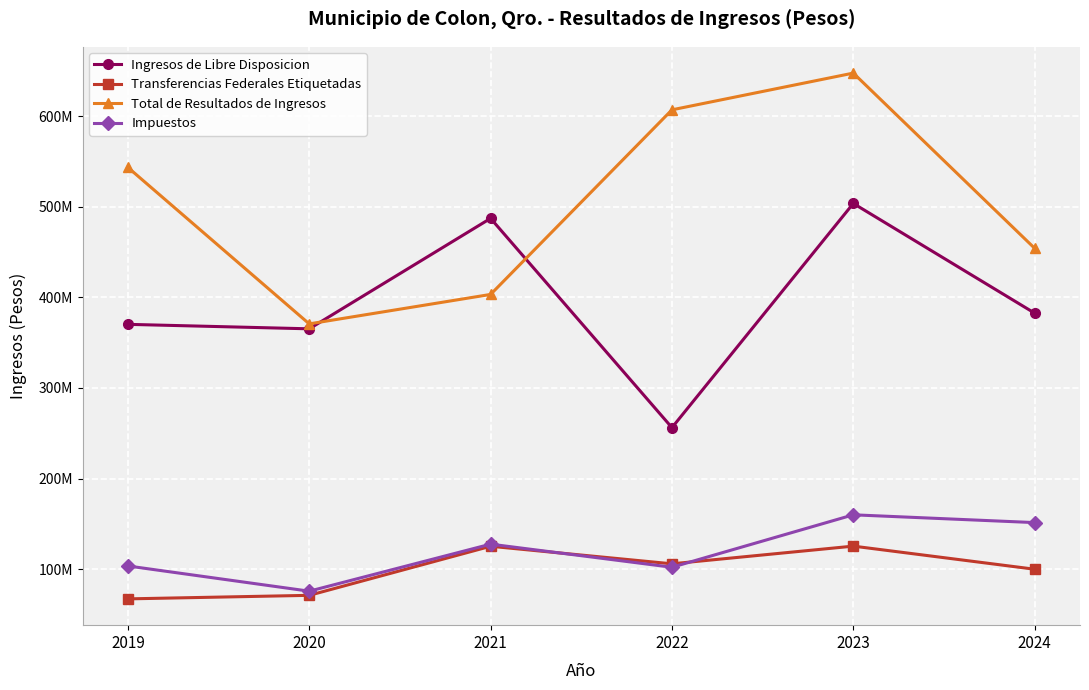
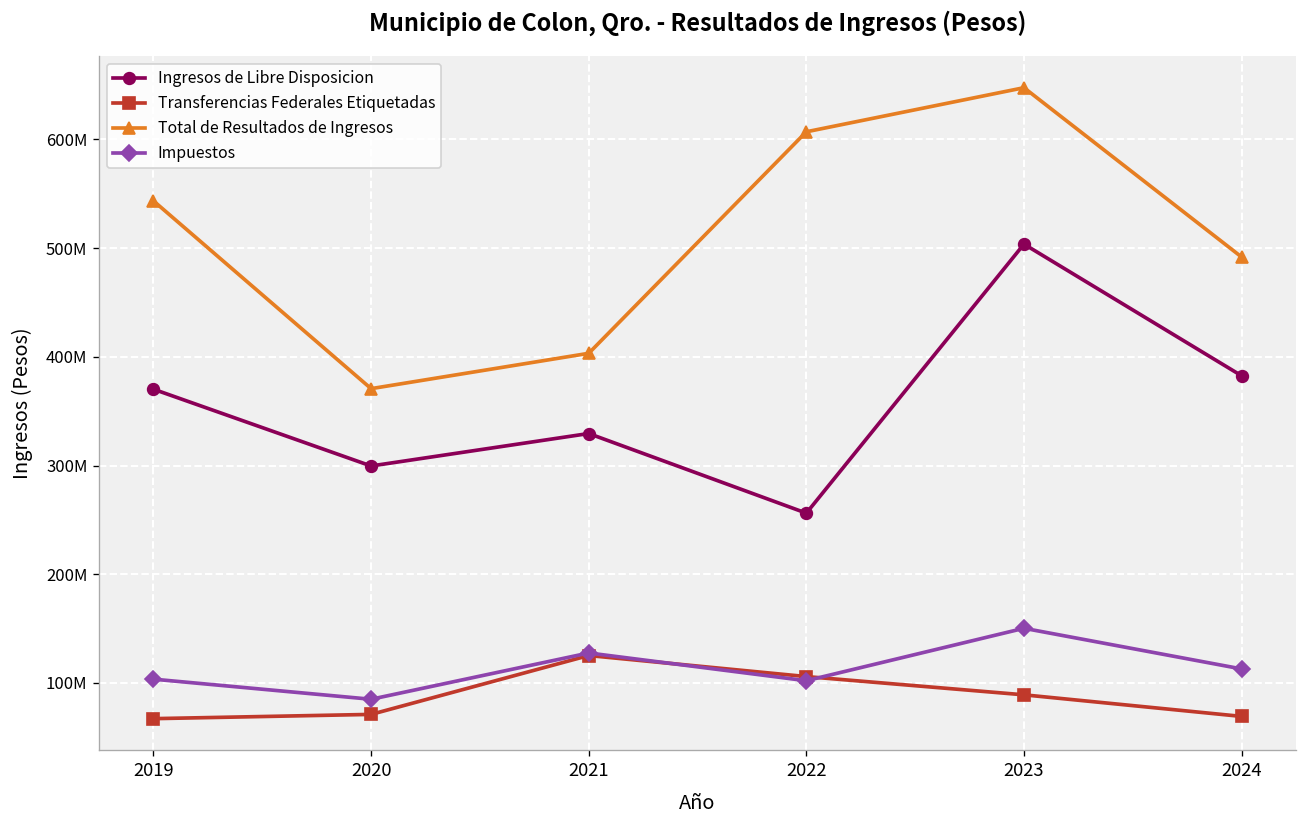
  {
    "Ingresos de Libre Disposicion": {
      "2019": 370000000,
-     "2020": 370000000,
-     "2021": 490000000,
+     "2020": 300000000,
+     "2021": 330000000,
      "2022": 260000000,
      "2023": 500000000,
      "2024": 380000000
    },
    "Transferencias Federales Etiquetadas": {
      "2019": 70000000,
      "2020": 70000000,
      "2022": 110000000,
-     "2023": 130000000,
-     "2024": 100000000
+     "2023": 90000000,
+     "2024": 70000000
    },
    "Total de Resultados de Ingresos": {
      "2019": 540000000,
      "2020": 370000000,
      "2021": 400000000,
      "2022": 610000000,
      "2023": 650000000,
-     "2024": 450000000
+     "2024": 490000000
    },
    "Impuestos": {
      "2019": 100000000,
-     "2020": 80000000,
+     "2020": 90000000,
      "2022": 100000000,
-     "2023": 160000000,
-     "2024": 150000000
+     "2023": 150000000,
+     "2024": 110000000
    }
  }
